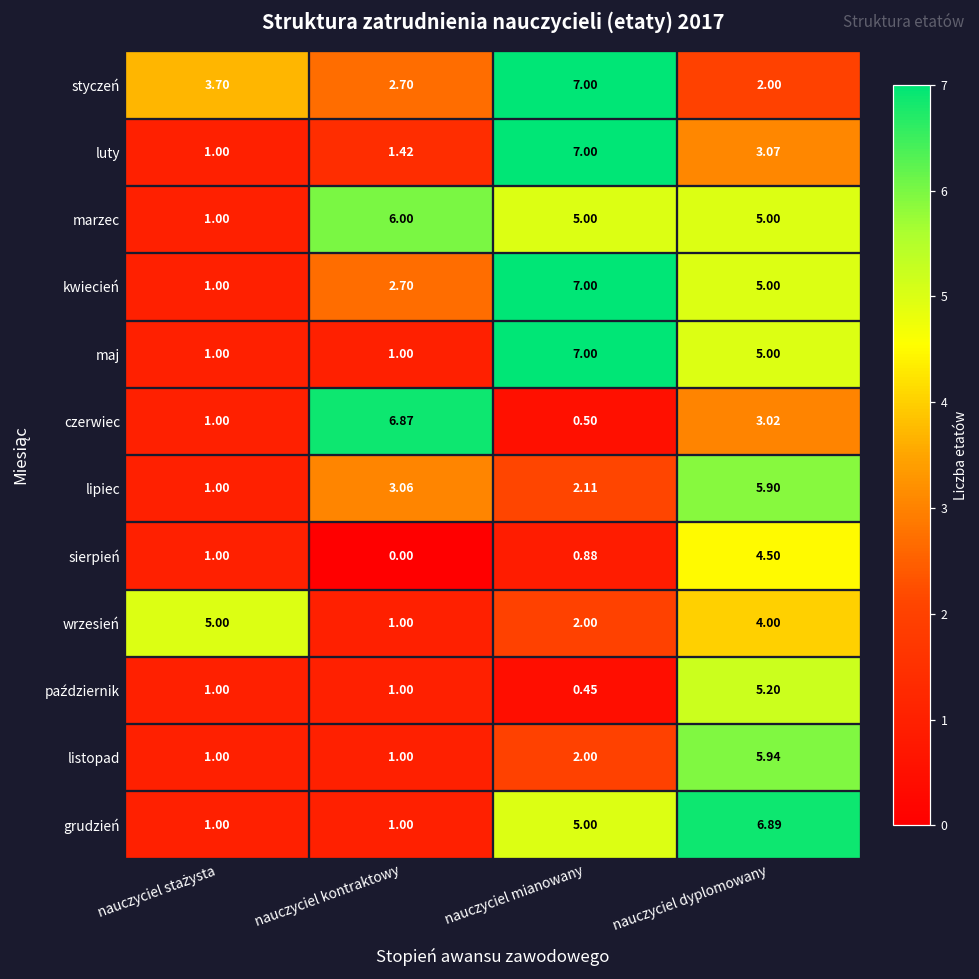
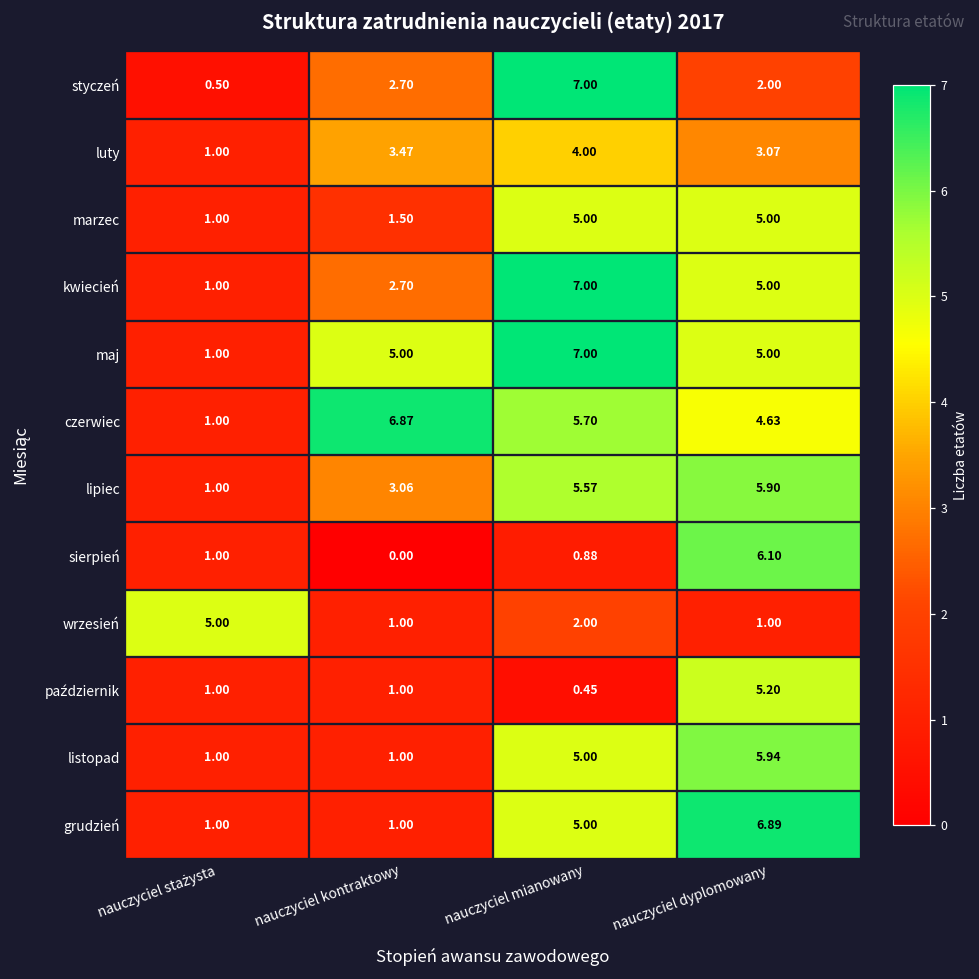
  {
    "styczeń": {
-     "nauczyciel stażysta": 3.70,
+     "nauczyciel stażysta": 0.50,
      "nauczyciel kontraktowy": 2.70,
      "nauczyciel mianowany": 7.00,
      "nauczyciel dyplomowany": 2.00
    },
    "luty": {
      "nauczyciel stażysta": 1.00,
-     "nauczyciel kontraktowy": 1.42,
-     "nauczyciel mianowany": 7.00,
+     "nauczyciel kontraktowy": 3.47,
+     "nauczyciel mianowany": 4.00,
      "nauczyciel dyplomowany": 3.07
    },
    "marzec": {
      "nauczyciel stażysta": 1.00,
-     "nauczyciel kontraktowy": 6.00,
+     "nauczyciel kontraktowy": 1.50,
      "nauczyciel mianowany": 5.00,
      "nauczyciel dyplomowany": 5.00
    },
    "kwiecień": {
      "nauczyciel stażysta": 1.00,
      "nauczyciel kontraktowy": 2.70,
      "nauczyciel mianowany": 7.00,
      "nauczyciel dyplomowany": 5.00
    },
    "maj": {
      "nauczyciel stażysta": 1.00,
-     "nauczyciel kontraktowy": 1.00,
+     "nauczyciel kontraktowy": 5.00,
      "nauczyciel mianowany": 7.00,
      "nauczyciel dyplomowany": 5.00
    },
    "czerwiec": {
      "nauczyciel stażysta": 1.00,
      "nauczyciel kontraktowy": 6.87,
-     "nauczyciel mianowany": 0.50,
-     "nauczyciel dyplomowany": 3.02
+     "nauczyciel mianowany": 5.70,
+     "nauczyciel dyplomowany": 4.63
    },
    "lipiec": {
      "nauczyciel stażysta": 1.00,
      "nauczyciel kontraktowy": 3.06,
-     "nauczyciel mianowany": 2.11,
+     "nauczyciel mianowany": 5.57,
      "nauczyciel dyplomowany": 5.90
    },
    "sierpień": {
      "nauczyciel stażysta": 1.00,
      "nauczyciel kontraktowy": 0.00,
      "nauczyciel mianowany": 0.88,
-     "nauczyciel dyplomowany": 4.50
+     "nauczyciel dyplomowany": 6.10
    },
    "wrzesień": {
      "nauczyciel stażysta": 5.00,
      "nauczyciel kontraktowy": 1.00,
      "nauczyciel mianowany": 2.00,
-     "nauczyciel dyplomowany": 4.00
+     "nauczyciel dyplomowany": 1.00
    },
    "październik": {
      "nauczyciel stażysta": 1.00,
      "nauczyciel kontraktowy": 1.00,
      "nauczyciel mianowany": 0.45,
      "nauczyciel dyplomowany": 5.20
    },
    "listopad": {
      "nauczyciel stażysta": 1.00,
      "nauczyciel kontraktowy": 1.00,
-     "nauczyciel mianowany": 2.00,
+     "nauczyciel mianowany": 5.00,
      "nauczyciel dyplomowany": 5.94
    },
    "grudzień": {
      "nauczyciel stażysta": 1.00,
      "nauczyciel kontraktowy": 1.00,
      "nauczyciel mianowany": 5.00,
      "nauczyciel dyplomowany": 6.89
    }
  }
